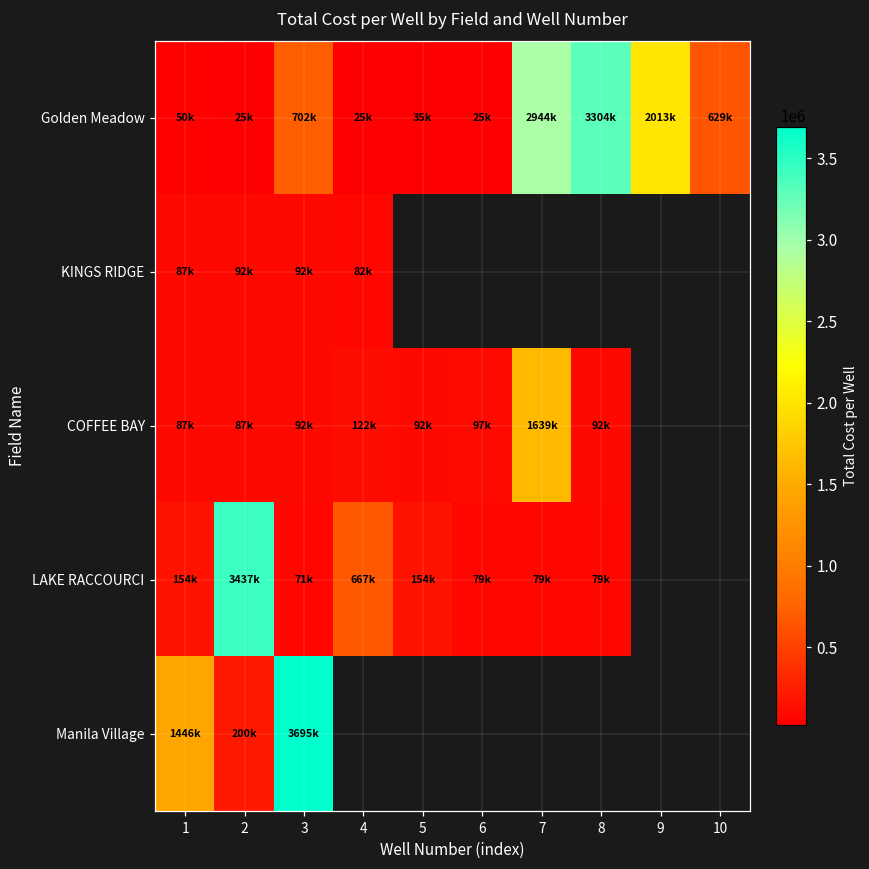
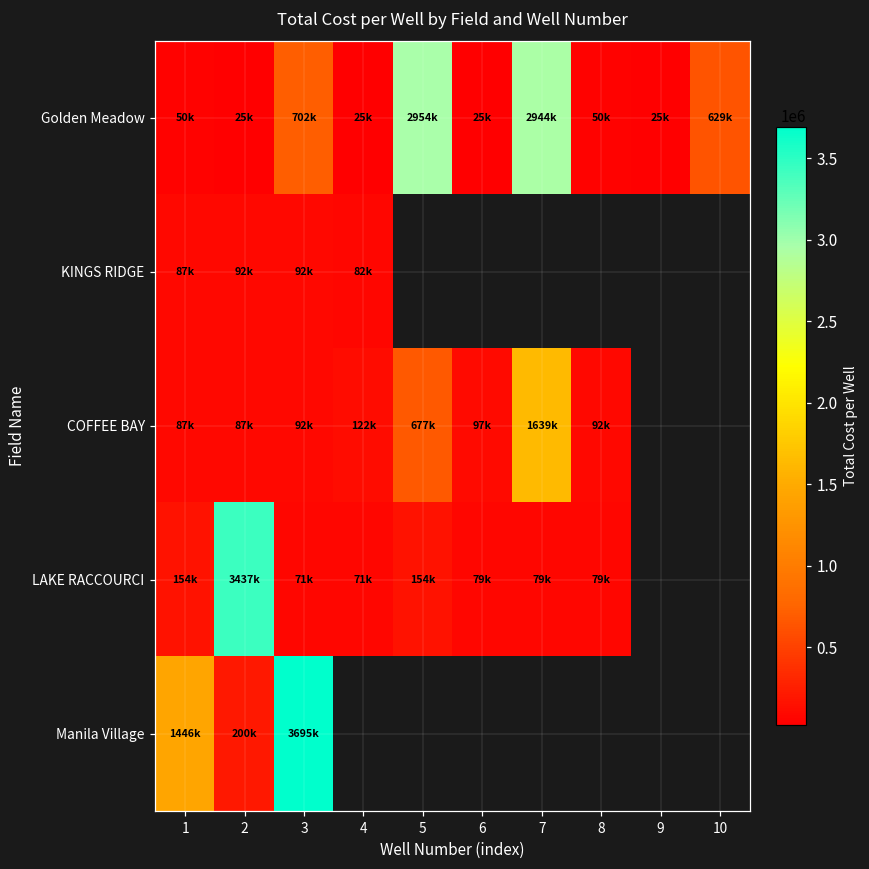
  {
    "Golden Meadow": {
      "1": "50k",
      "2": "25k",
      "3": "702k",
      "4": "25k",
-     "5": "35k",
+     "5": "2954k",
      "6": "25k",
      "7": "2944k",
-     "8": "3304k",
-     "9": "2013k",
+     "8": "50k",
+     "9": "25k",
      "10": "629k"
    },
    "KINGS RIDGE": {
      "1": "87k",
      "2": "92k",
      "3": "92k",
      "4": "82k"
    },
    "COFFEE BAY": {
      "1": "87k",
      "2": "87k",
      "3": "92k",
      "4": "122k",
-     "5": "92k",
+     "5": "677k",
      "6": "97k",
      "7": "1639k",
      "8": "92k"
    },
    "LAKE RACCOURCI": {
      "1": "154k",
      "2": "3437k",
      "3": "71k",
-     "4": "667k",
+     "4": "71k",
      "5": "154k",
      "6": "79k",
      "7": "79k",
      "8": "79k"
    },
    "Manila Village": {
      "1": "1446k",
      "2": "200k",
      "3": "3695k"
    }
  }
